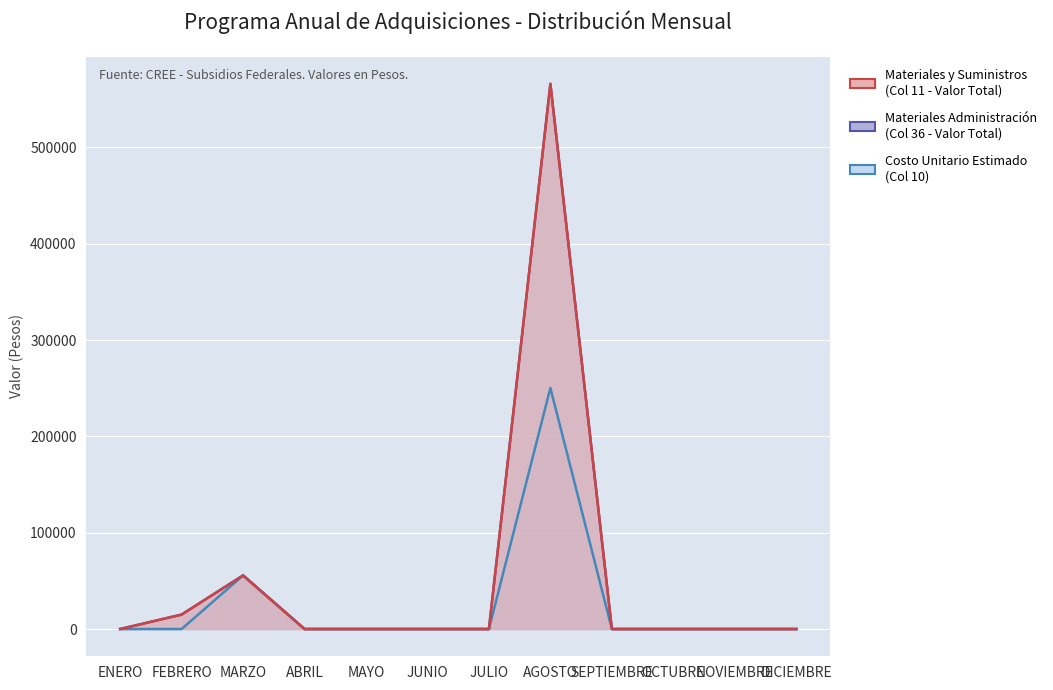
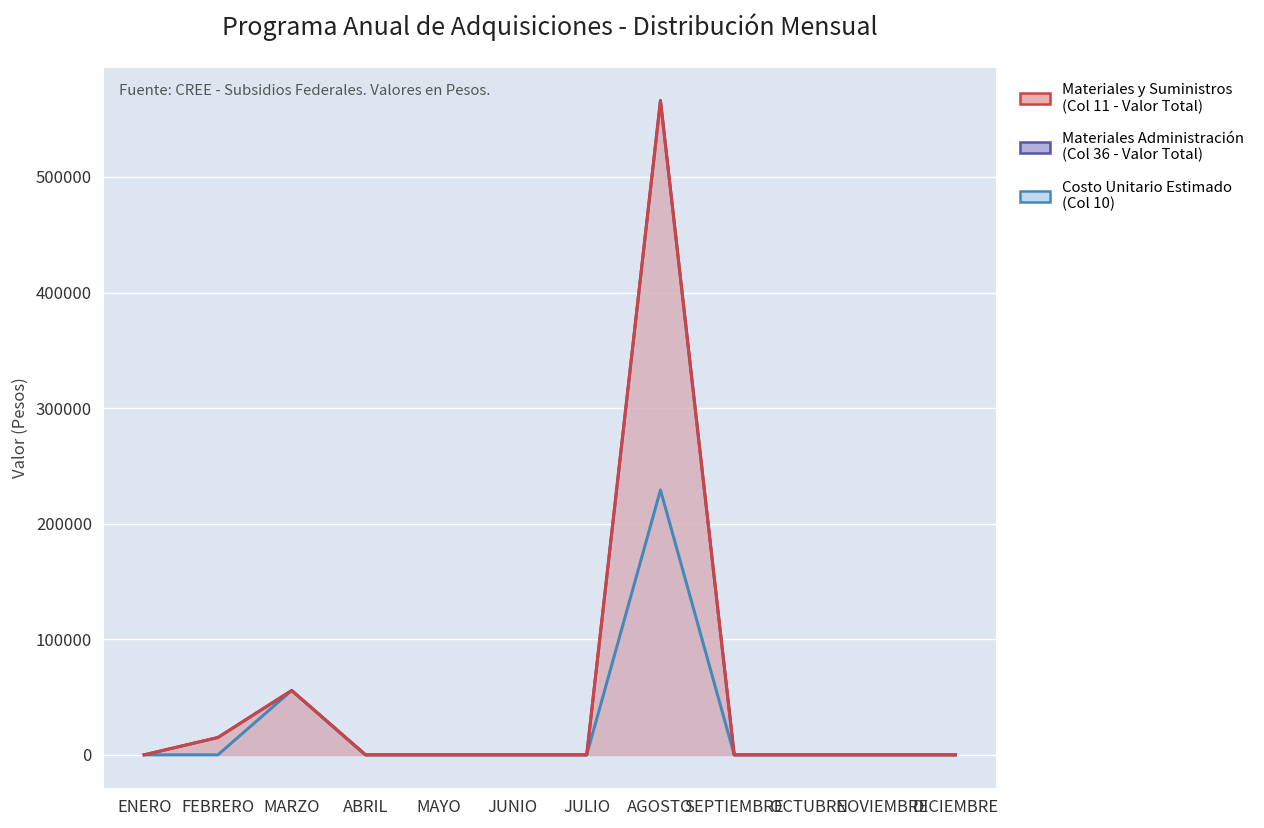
  {
    "Costo Unitario Estimado (Col 10)": {
      "FEBRERO": 0,
-     "AGOSTO": 250000
+     "AGOSTO": 230000
    }
  }
